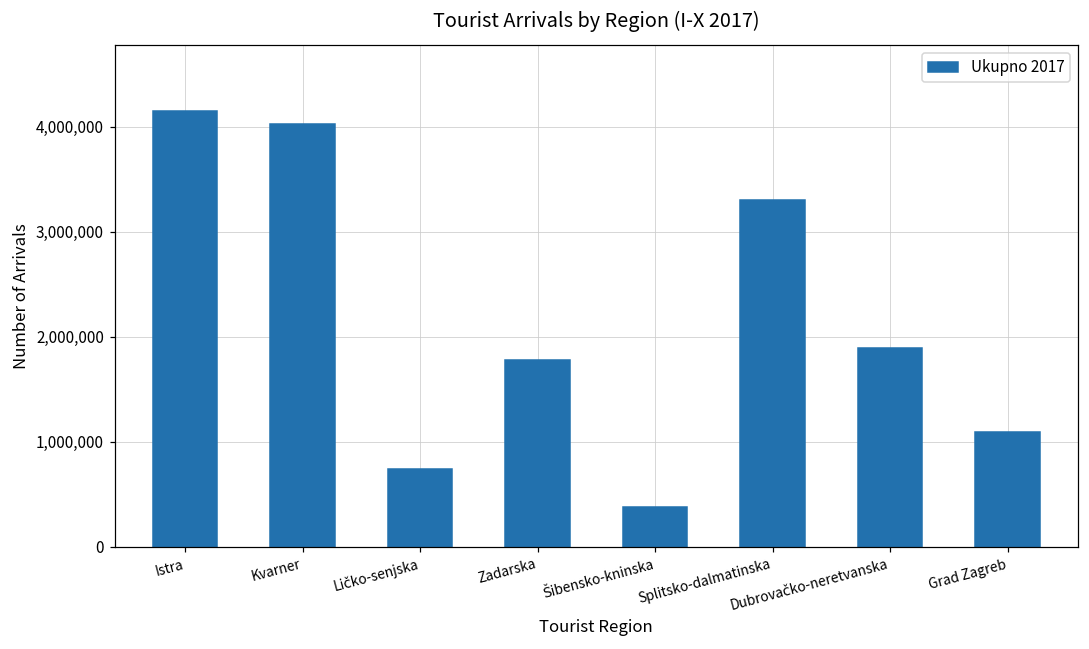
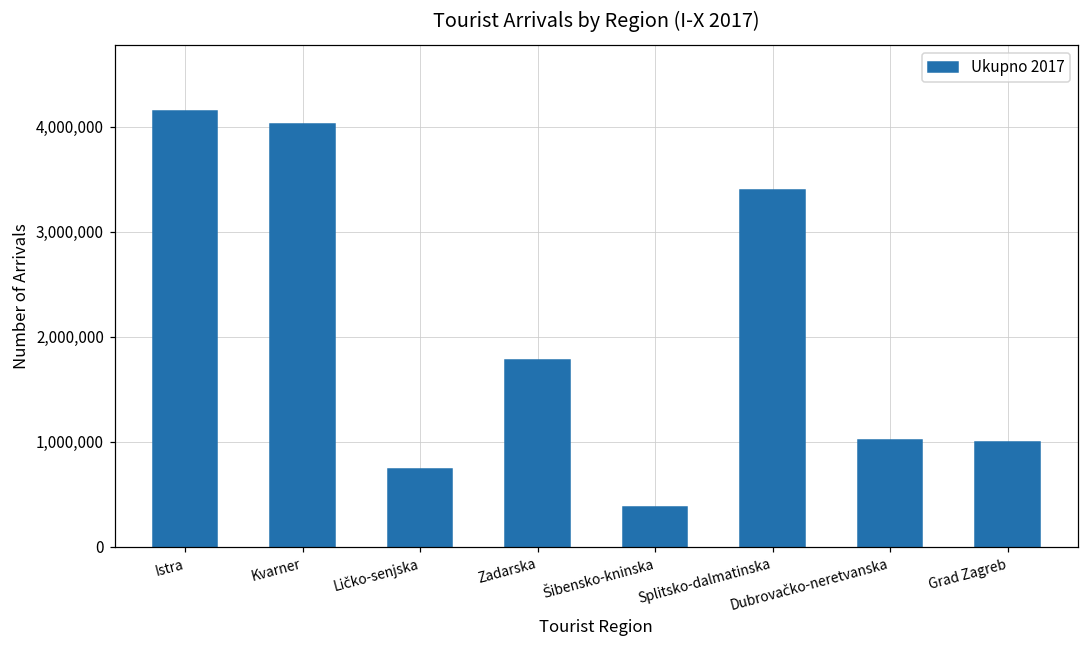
  {
    "Istra": "4,200,000",
    "Kvarner": "4,000,000",
    "Ličko-senjska": "700,000",
    "Zadarska": "1,800,000",
    "Šibensko-kninska": "400,000",
-   "Splitsko-dalmatinska": "3,300,000",
-   "Dubrovačko-neretvanska": "1,900,000",
-   "Grad Zagreb": "1,100,000"
+   "Splitsko-dalmatinska": "3,400,000",
+   "Dubrovačko-neretvanska": "1,000,000",
+   "Grad Zagreb": "1,000,000"
  }
